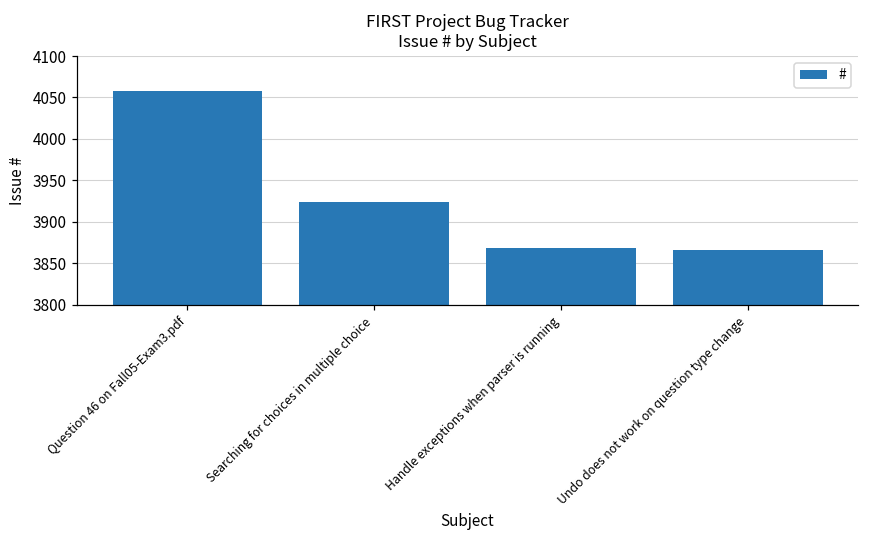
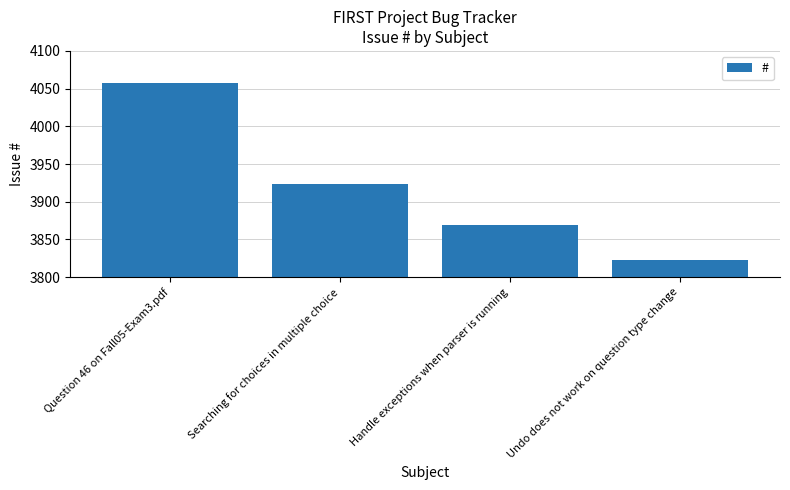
  {
    "Question 46 on Fall05-Exam3.pdf": 4060,
    "Searching for choices in multiple choice": 3920,
    "Handle exceptions when parser is running": 3870,
-   "Undo does not work on question type change": 3870
+   "Undo does not work on question type change": 3820
  }
